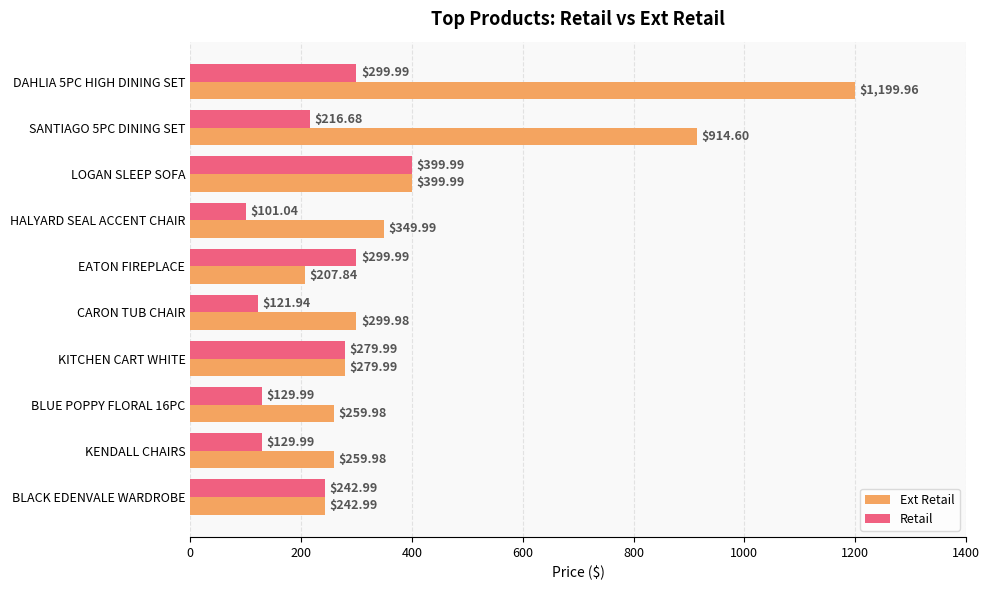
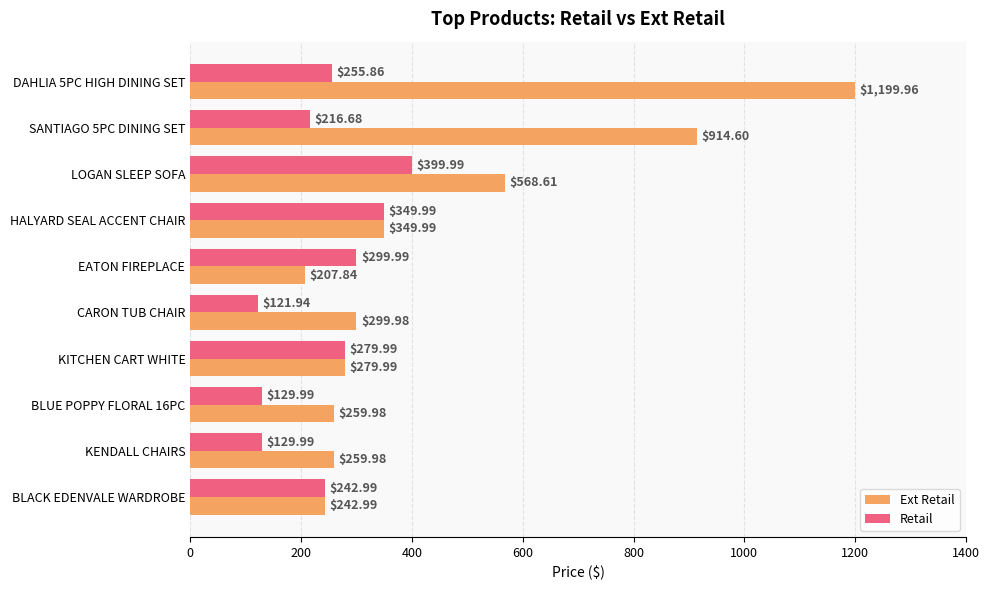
  {
    "Ext Retail": {
      "DAHLIA 5PC HIGH DINING SET": "$1,199.96",
      "SANTIAGO 5PC DINING SET": "$914.60",
-     "LOGAN SLEEP SOFA": "$399.99",
+     "LOGAN SLEEP SOFA": "$568.61",
      "HALYARD SEAL ACCENT CHAIR": "$349.99",
      "EATON FIREPLACE": "$207.84",
      "CARON TUB CHAIR": "$299.98",
      "KITCHEN CART WHITE": "$279.99",
      "BLUE POPPY FLORAL 16PC": "$259.98",
      "KENDALL CHAIRS": "$259.98",
      "BLACK EDENVALE WARDROBE": "$242.99"
    },
    "Retail": {
-     "DAHLIA 5PC HIGH DINING SET": "$299.99",
+     "DAHLIA 5PC HIGH DINING SET": "$255.86",
      "SANTIAGO 5PC DINING SET": "$216.68",
      "LOGAN SLEEP SOFA": "$399.99",
-     "HALYARD SEAL ACCENT CHAIR": "$101.04",
+     "HALYARD SEAL ACCENT CHAIR": "$349.99",
      "EATON FIREPLACE": "$299.99",
      "CARON TUB CHAIR": "$121.94",
      "KITCHEN CART WHITE": "$279.99",
      "BLUE POPPY FLORAL 16PC": "$129.99",
      "KENDALL CHAIRS": "$129.99",
      "BLACK EDENVALE WARDROBE": "$242.99"
    }
  }
